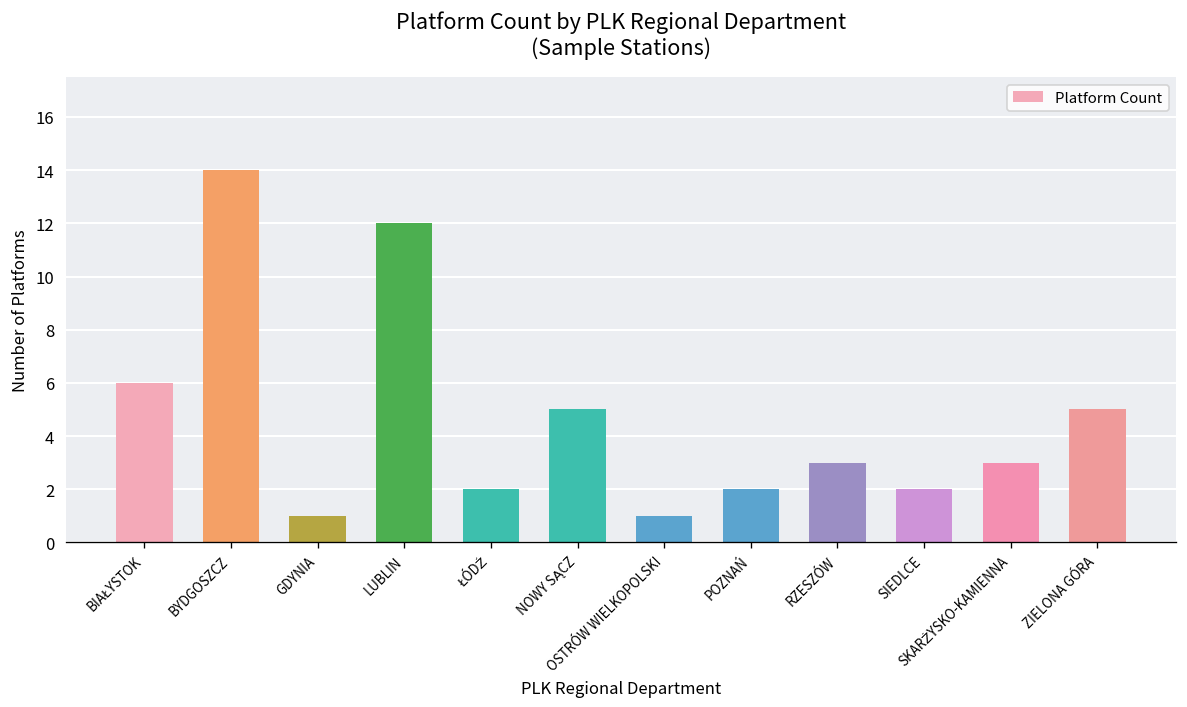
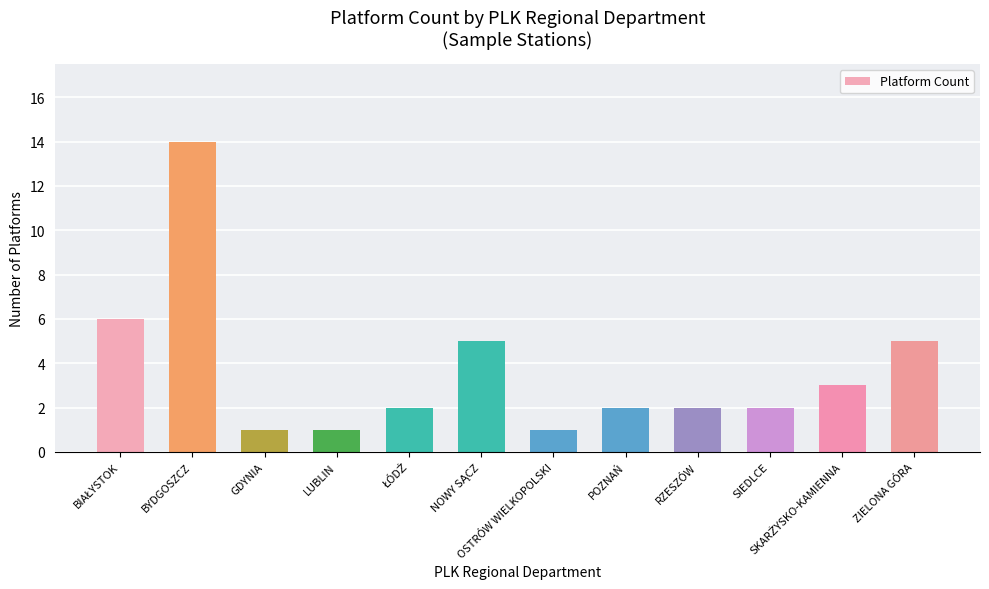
  {
    "BIAŁYSTOK": 6,
    "BYDGOSZCZ": 14,
    "GDYNIA": 1,
-   "LUBLIN": 12,
+   "LUBLIN": 1,
    "ŁÓDŹ": 2,
    "NOWY SĄCZ": 5,
    "OSTRÓW WIELKOPOLSKI": 1,
    "POZNAŃ": 2,
-   "RZESZÓW": 3,
+   "RZESZÓW": 2,
    "SIEDLCE": 2,
    "SKARŻYSKO-KAMIENNA": 3,
    "ZIELONA GÓRA": 5
  }
